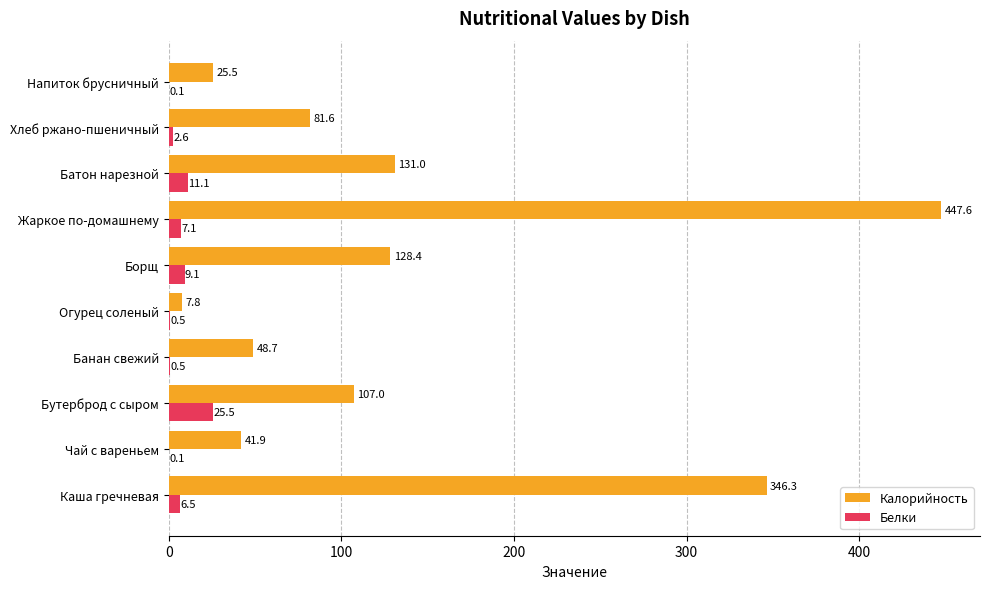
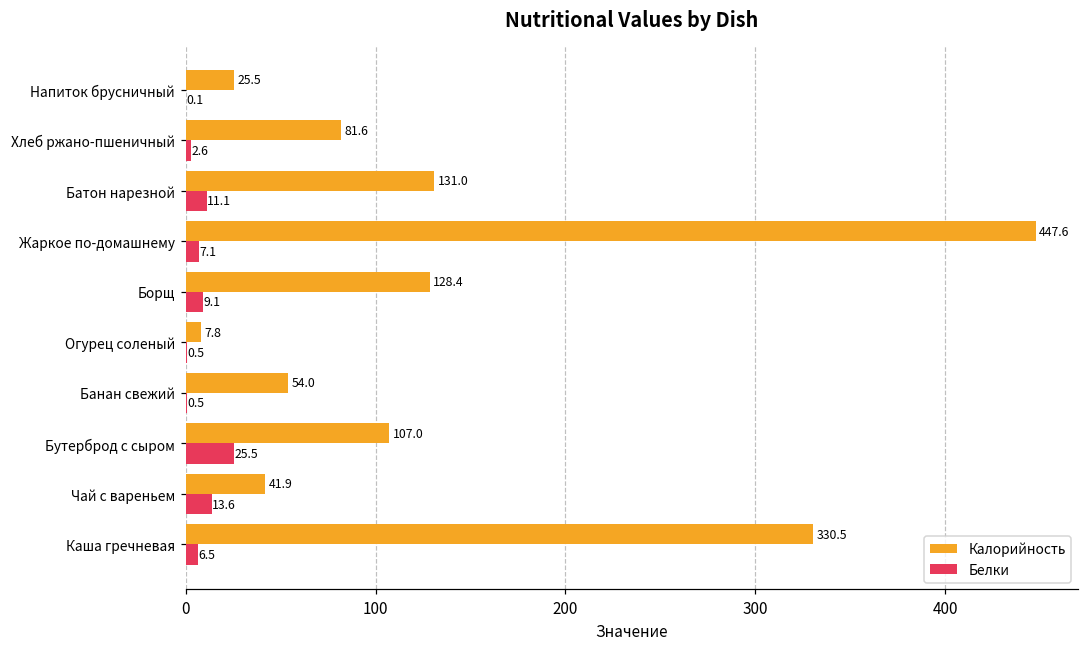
  {
    "Калорийность": {
      "Напиток брусничный": 25.5,
      "Хлеб ржано-пшеничный": 81.6,
      "Батон нарезной": 131.0,
      "Жаркое по-домашнему": 447.6,
      "Борщ": 128.4,
      "Огурец соленый": 7.8,
-     "Банан свежий": 48.7,
+     "Банан свежий": 54.0,
      "Бутерброд с сыром": 107.0,
      "Чай с вареньем": 41.9,
-     "Каша гречневая": 346.3
+     "Каша гречневая": 330.5
    },
    "Белки": {
      "Напиток брусничный": 0.1,
      "Хлеб ржано-пшеничный": 2.6,
      "Батон нарезной": 11.1,
      "Жаркое по-домашнему": 7.1,
      "Борщ": 9.1,
      "Огурец соленый": 0.5,
      "Банан свежий": 0.5,
      "Бутерброд с сыром": 25.5,
-     "Чай с вареньем": 0.1,
+     "Чай с вареньем": 13.6,
      "Каша гречневая": 6.5
    }
  }
